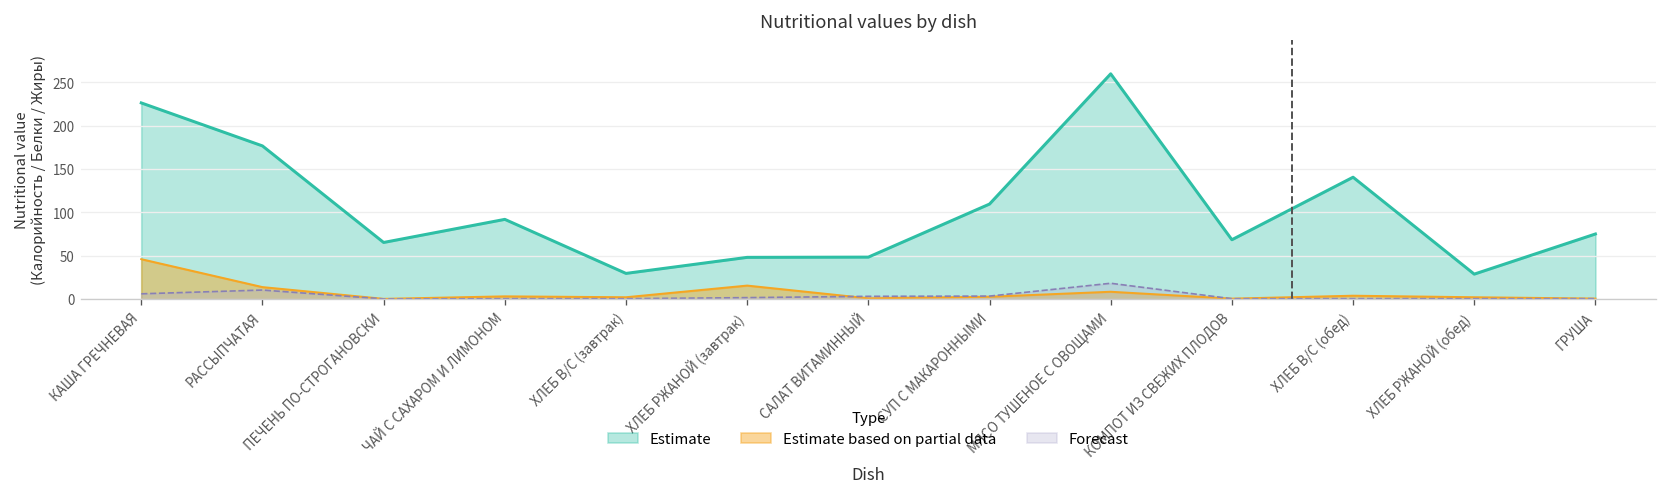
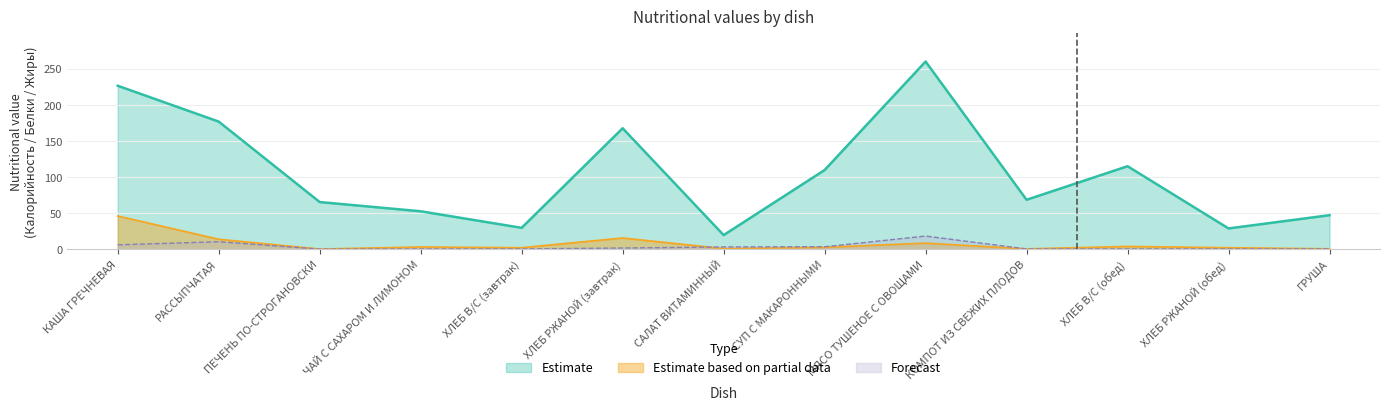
  {
    "Estimate": {
      "КАША ГРЕЧНЕВАЯ": 230,
      "РАССЫПЧАТАЯ": 180,
      "ПЕЧЕНЬ ПО-СТРОГАНОВСКИ": 70,
-     "ЧАЙ С САХАРОМ И ЛИМОНОМ": 90,
+     "ЧАЙ С САХАРОМ И ЛИМОНОМ": 50,
      "ХЛЕБ В/С (завтрак)": 30,
-     "ХЛЕБ РЖАНОЙ (завтрак)": 50,
-     "САЛАТ ВИТАМИННЫЙ": 50,
+     "ХЛЕБ РЖАНОЙ (завтрак)": 170,
+     "САЛАТ ВИТАМИННЫЙ": 20,
      "СУП С МАКАРОННЫМИ": 110,
      "МЯСО ТУШЕНОЕ С ОВОЩАМИ": 260,
      "КОМПОТ ИЗ СВЕЖИХ ПЛОДОВ": 70,
-     "ХЛЕБ В/С (обед)": 140,
+     "ХЛЕБ В/С (обед)": 110,
      "ХЛЕБ РЖАНОЙ (обед)": 30,
-     "ГРУША": 80
+     "ГРУША": 50
    },
    "Estimate based on partial data": {
      "КАША ГРЕЧНЕВАЯ": 50,
      "ХЛЕБ РЖАНОЙ (завтрак)": 20,
      "МЯСО ТУШЕНОЕ С ОВОЩАМИ": 10
    },
    "Forecast": {
      "КАША ГРЕЧНЕВАЯ": 10,
      "ХЛЕБ РЖАНОЙ (завтрак)": 0,
      "МЯСО ТУШЕНОЕ С ОВОЩАМИ": 20
    }
  }
